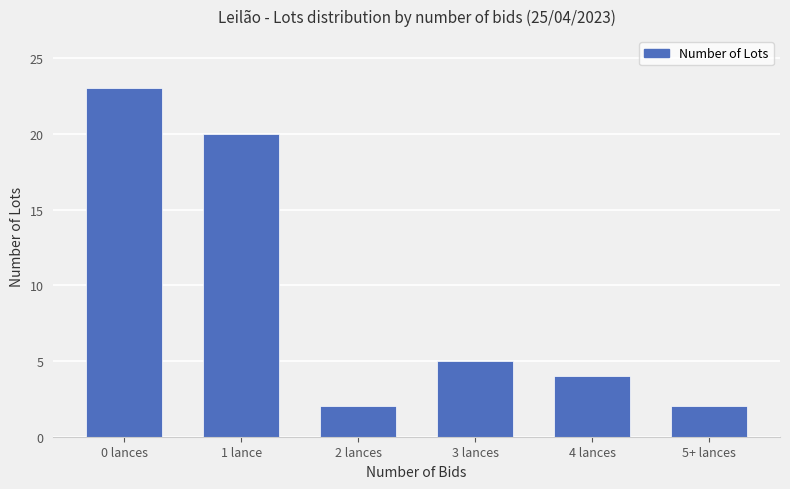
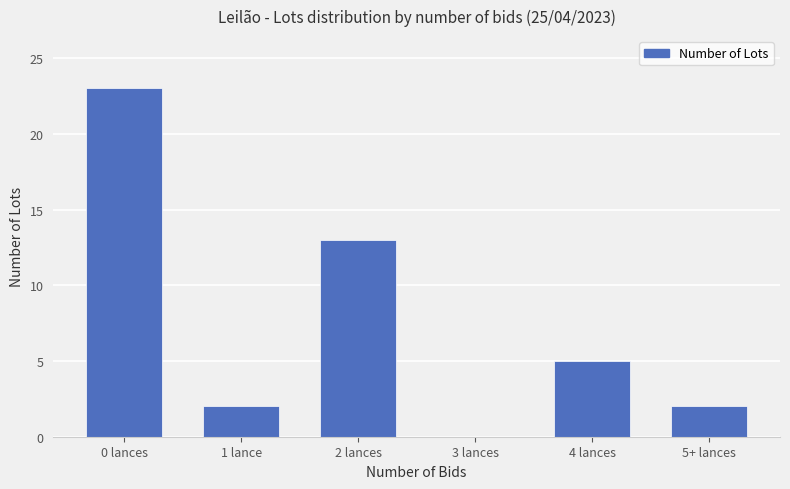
  {
    "0 lances": 23,
-   "1 lance": 20,
-   "2 lances": 2,
-   "3 lances": 5,
-   "4 lances": 4,
+   "1 lance": 2,
+   "2 lances": 13,
+   "3 lances": 0,
+   "4 lances": 5,
    "5+ lances": 2
  }
